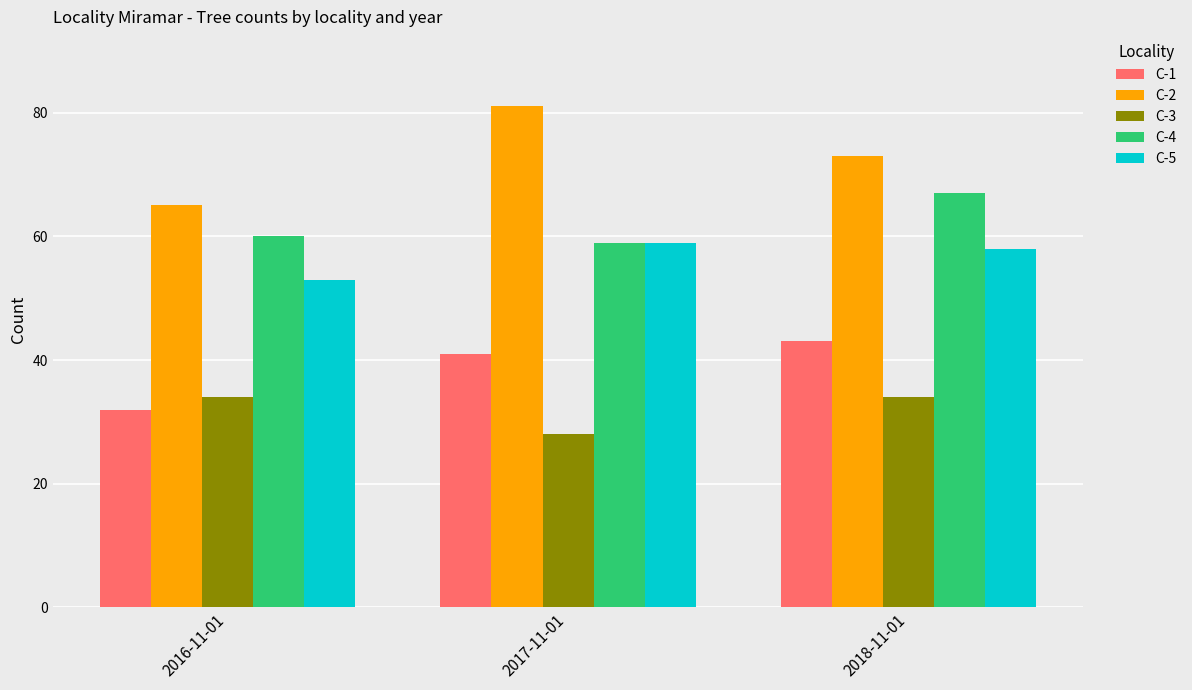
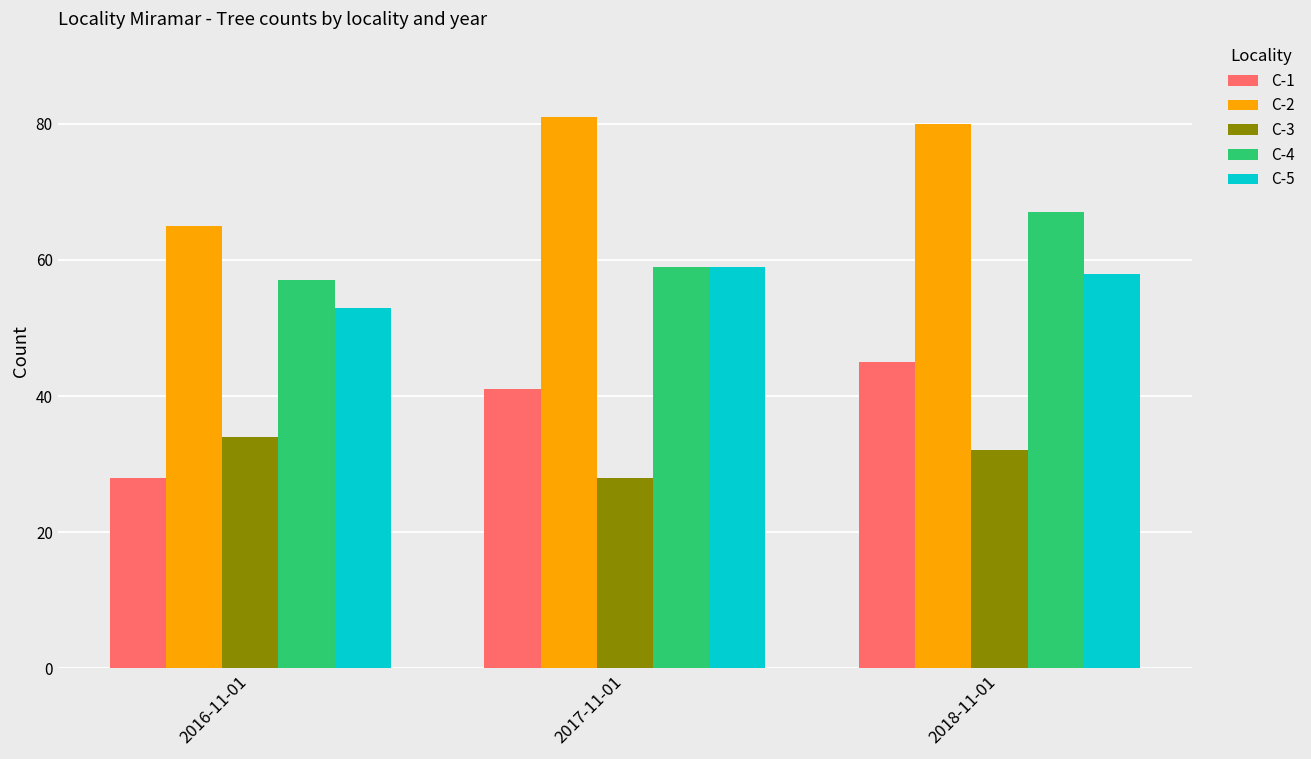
  {
    "C-1": {
-     "2016-11-01": 32,
+     "2016-11-01": 28,
      "2017-11-01": 41,
-     "2018-11-01": 43
+     "2018-11-01": 45
    },
    "C-2": {
      "2016-11-01": 65,
      "2017-11-01": 81,
-     "2018-11-01": 73
+     "2018-11-01": 80
    },
    "C-3": {
      "2016-11-01": 34,
      "2017-11-01": 28,
-     "2018-11-01": 34
+     "2018-11-01": 32
    },
    "C-4": {
-     "2016-11-01": 60,
+     "2016-11-01": 57,
      "2017-11-01": 59,
      "2018-11-01": 67
    },
    "C-5": {
      "2016-11-01": 53,
      "2017-11-01": 59,
      "2018-11-01": 58
    }
  }
